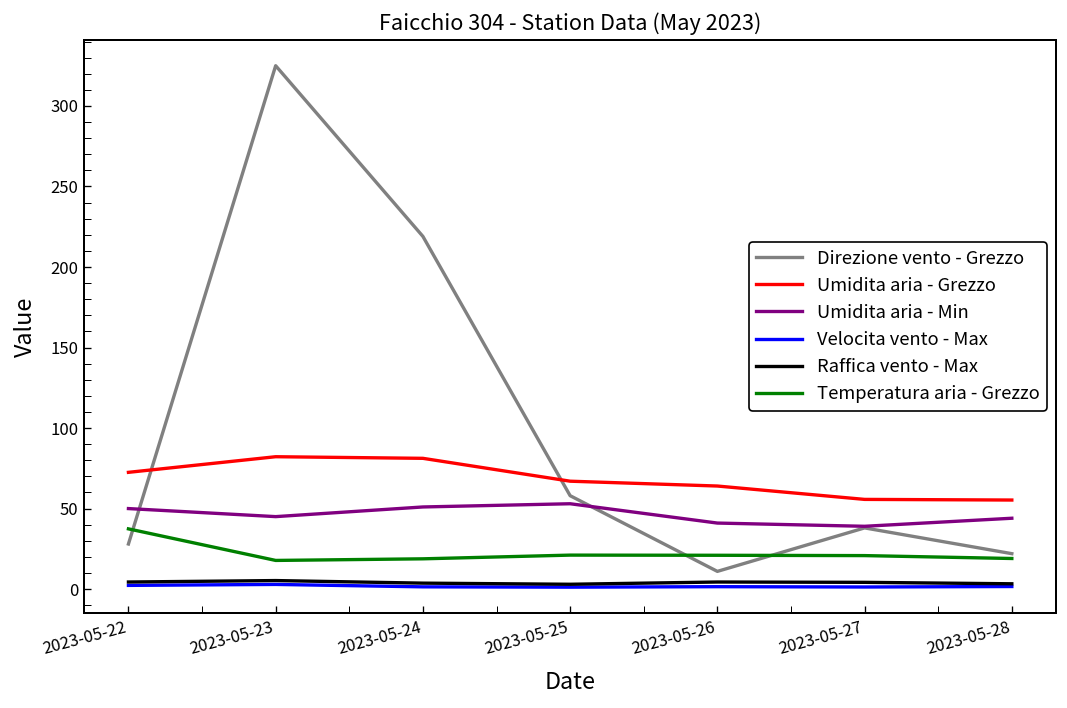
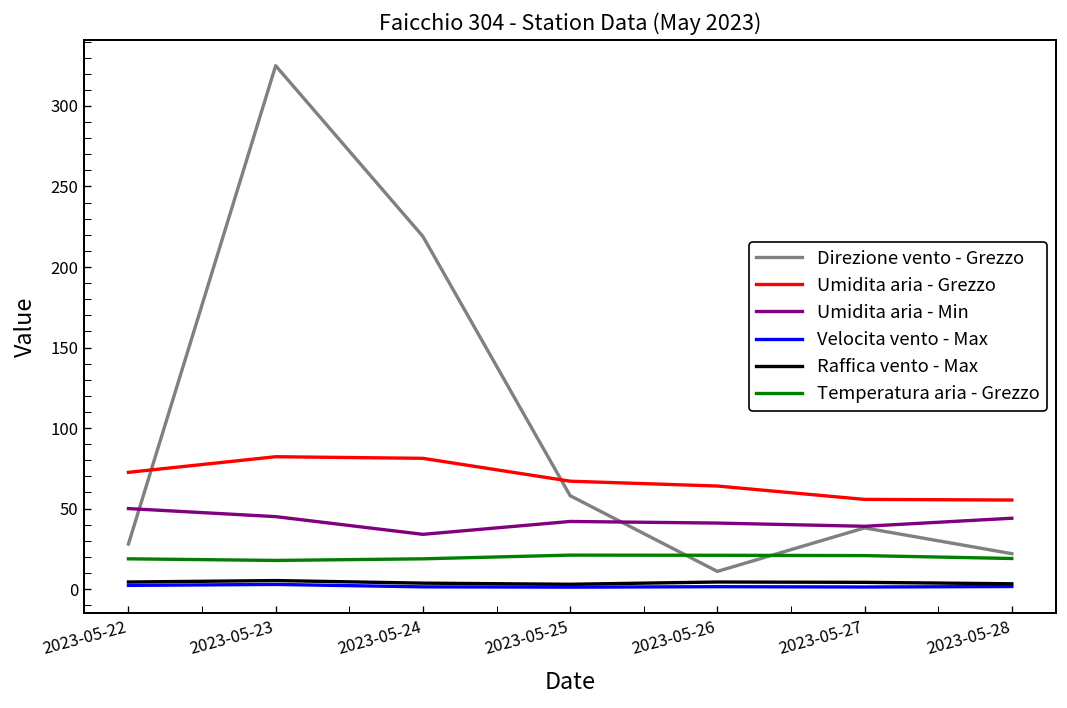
  {
    "Direzione vento - Grezzo": {
      "2023-05-22": 28,
      "2023-05-23": 325,
      "2023-05-24": 219,
      "2023-05-25": 58,
      "2023-05-26": 11,
      "2023-05-28": 22
    },
    "Umidita aria - Grezzo": {
      "2023-05-22": 73,
      "2023-05-23": 82,
      "2023-05-24": 81,
      "2023-05-25": 67,
      "2023-05-26": 64,
      "2023-05-27": 56,
      "2023-05-28": 55
    },
    "Umidita aria - Min": {
      "2023-05-22": 50,
      "2023-05-23": 45,
-     "2023-05-24": 51,
-     "2023-05-25": 53,
+     "2023-05-24": 34,
+     "2023-05-25": 42,
      "2023-05-26": 41,
      "2023-05-28": 44
    },
    "Velocita vento - Max": {
      "2023-05-22": 2,
      "2023-05-23": 3,
      "2023-05-24": 1,
      "2023-05-26": 2,
      "2023-05-27": 1
    },
    "Raffica vento - Max": {
      "2023-05-22": 4,
      "2023-05-23": 5,
      "2023-05-24": 4,
      "2023-05-26": 4,
      "2023-05-27": 4
    },
    "Temperatura aria - Grezzo": {
-     "2023-05-22": 37,
+     "2023-05-22": 19,
      "2023-05-23": 18,
      "2023-05-24": 19,
      "2023-05-25": 21,
      "2023-05-26": 21,
      "2023-05-27": 21,
      "2023-05-28": 19
    }
  }
